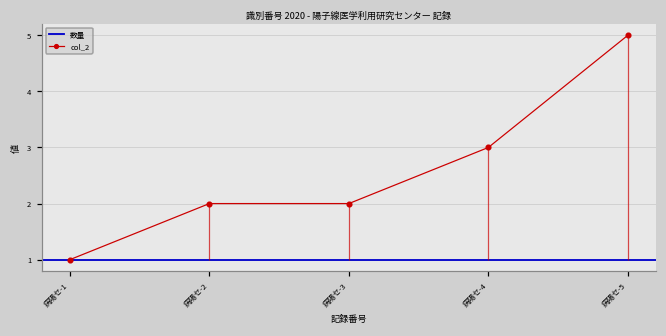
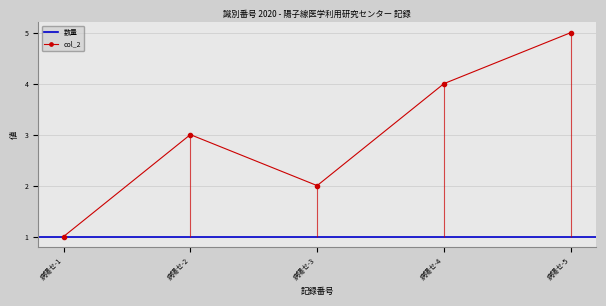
  {
    "病陽セ-1": 1,
-   "病陽セ-2": 2,
+   "病陽セ-2": 3,
    "病陽セ-3": 2,
-   "病陽セ-4": 3,
+   "病陽セ-4": 4,
    "病陽セ-5": 5
  }
